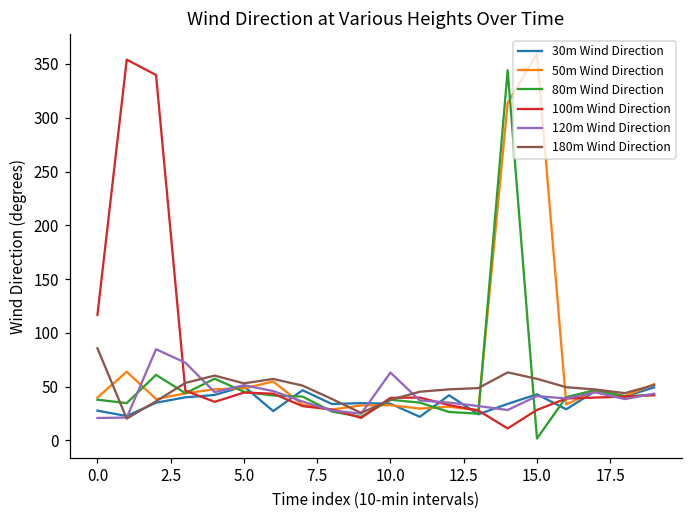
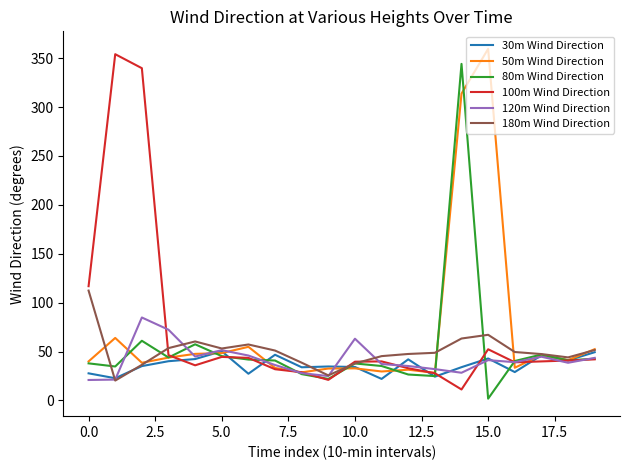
  {
    "30m Wind Direction": {
      "0.0": 30
    },
    "80m Wind Direction": {
      "15.0": 0
    },
    "100m Wind Direction": {
      "0.0": 120,
-     "15.0": 30
+     "15.0": 50
    },
    "120m Wind Direction": {
      "0.0": 20,
      "10.0": 60
    },
    "180m Wind Direction": {
-     "0.0": 90,
-     "15.0": 60
+     "0.0": 110,
+     "15.0": 70
    }
  }
